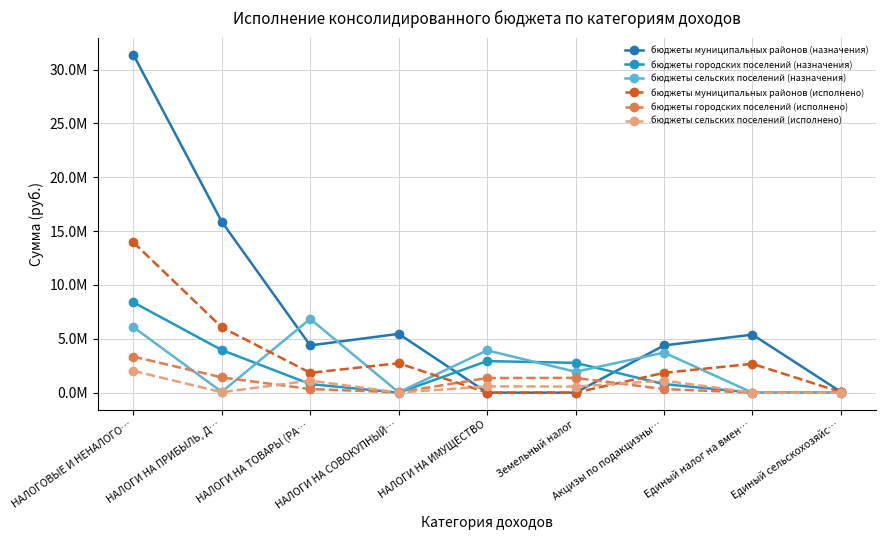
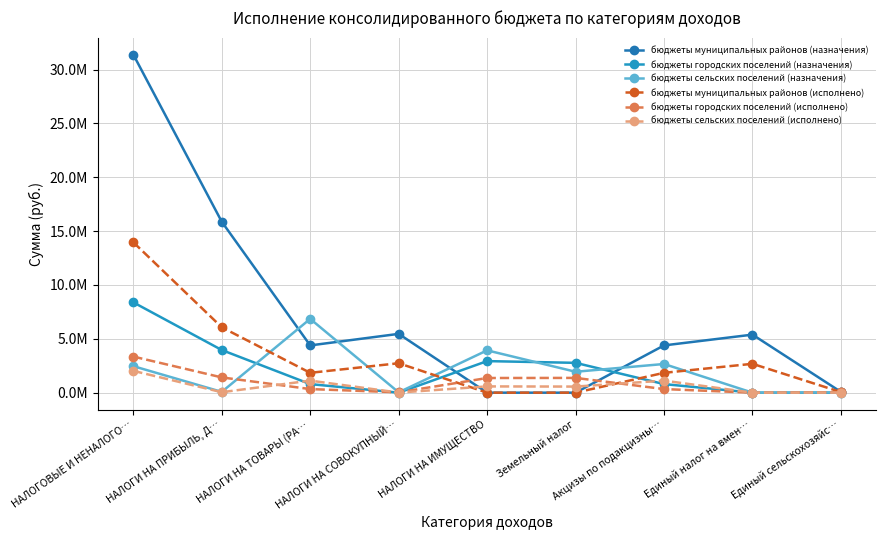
  {
    "бюджеты сельских поселений (назначения)": {
-     "НАЛОГОВЫЕ И НЕНАЛОГО…": 6100000,
+     "НАЛОГОВЫЕ И НЕНАЛОГО…": 2500000,
      "НАЛОГИ НА ТОВАРЫ (РА…": 6900000,
      "НАЛОГИ НА ИМУЩЕСТВО": 3900000,
      "Земельный налог": 1900000,
-     "Акцизы по подакцизны…": 3700000
+     "Акцизы по подакцизны…": 2700000
    }
  }
